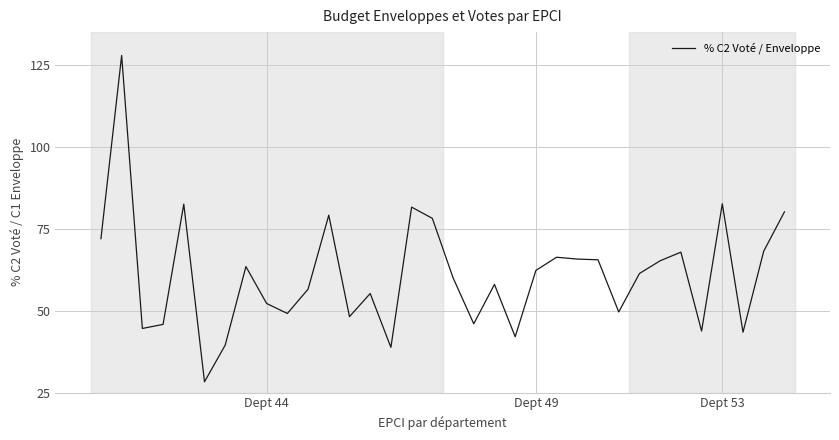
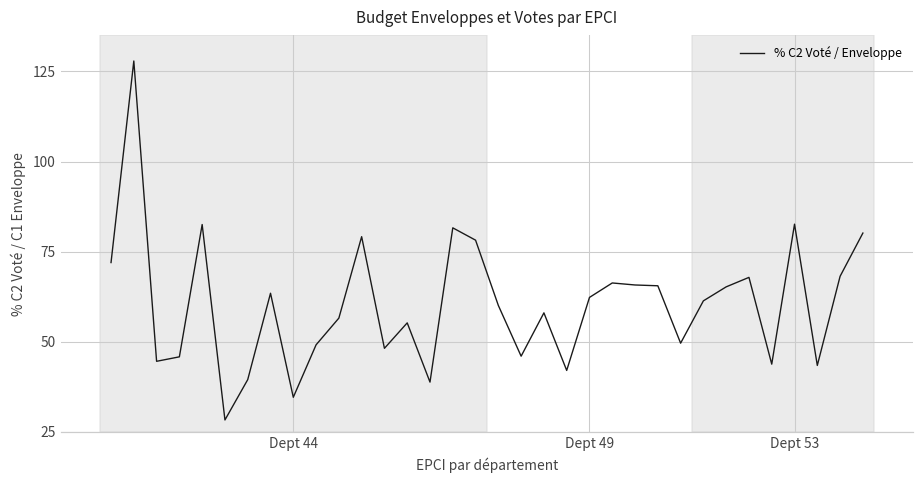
  {
-   "Dept 44": 52,
+   "Dept 44": 35,
    "Dept 49": 62,
    "Dept 53": 83
  }
